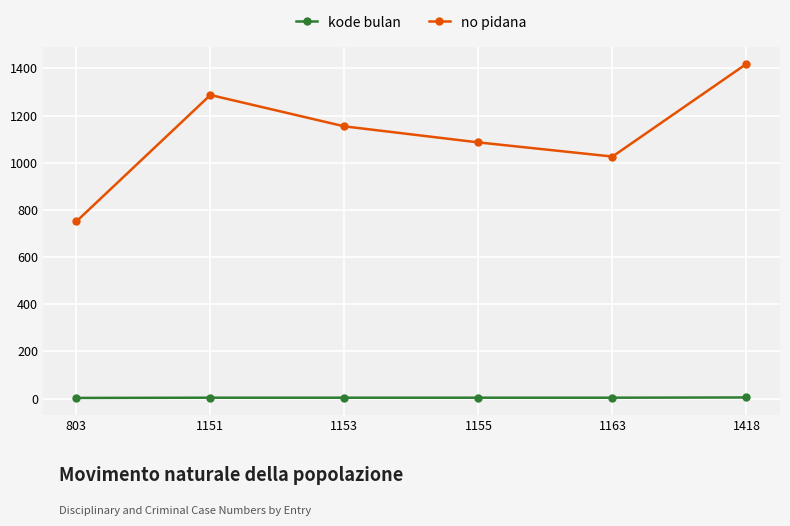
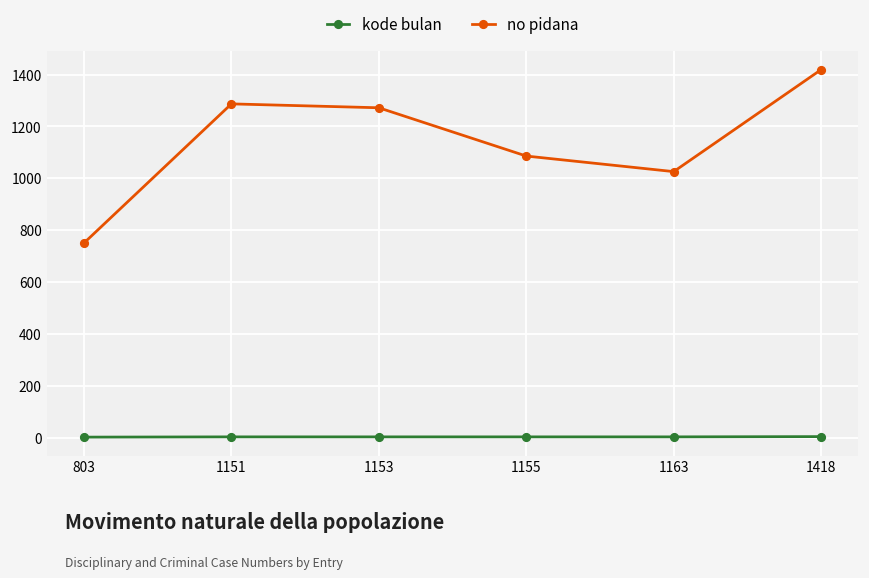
  {
    "kode bulan": {
      "803": 0,
      "1151": 0,
      "1153": 0,
      "1155": 0,
      "1163": 0,
      "1418": 10
    },
    "no pidana": {
      "803": 750,
      "1151": 1290,
-     "1153": 1150,
+     "1153": 1270,
      "1155": 1090,
      "1163": 1030,
      "1418": 1420
    }
  }
